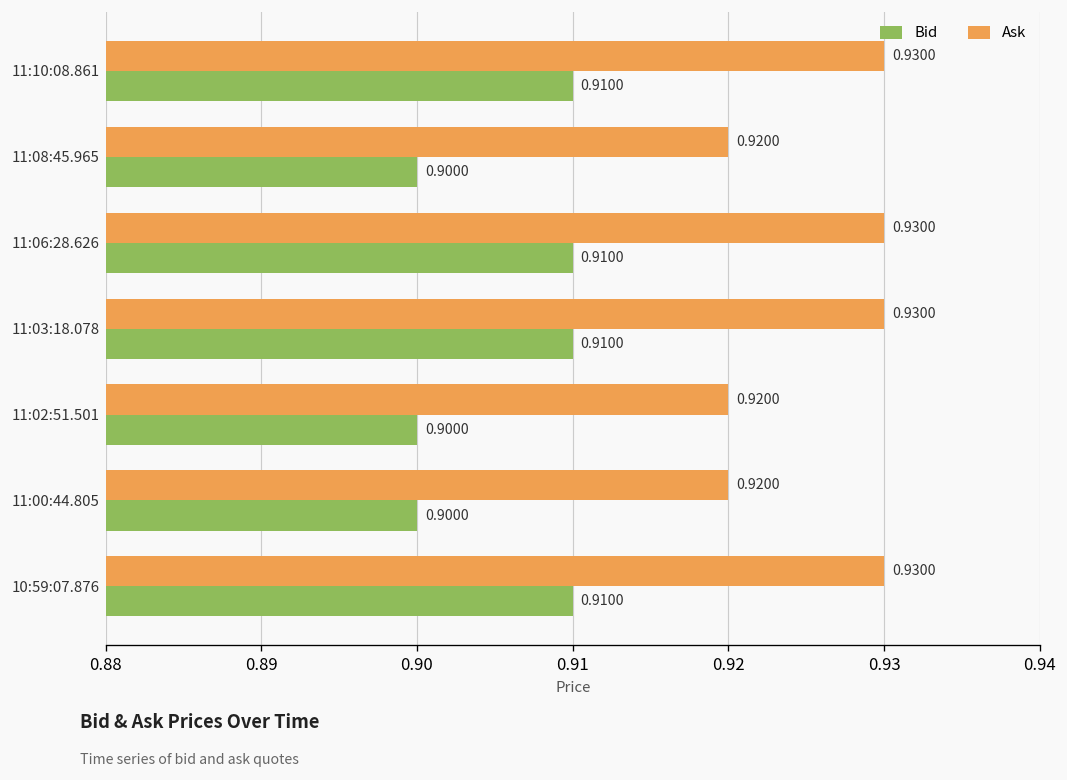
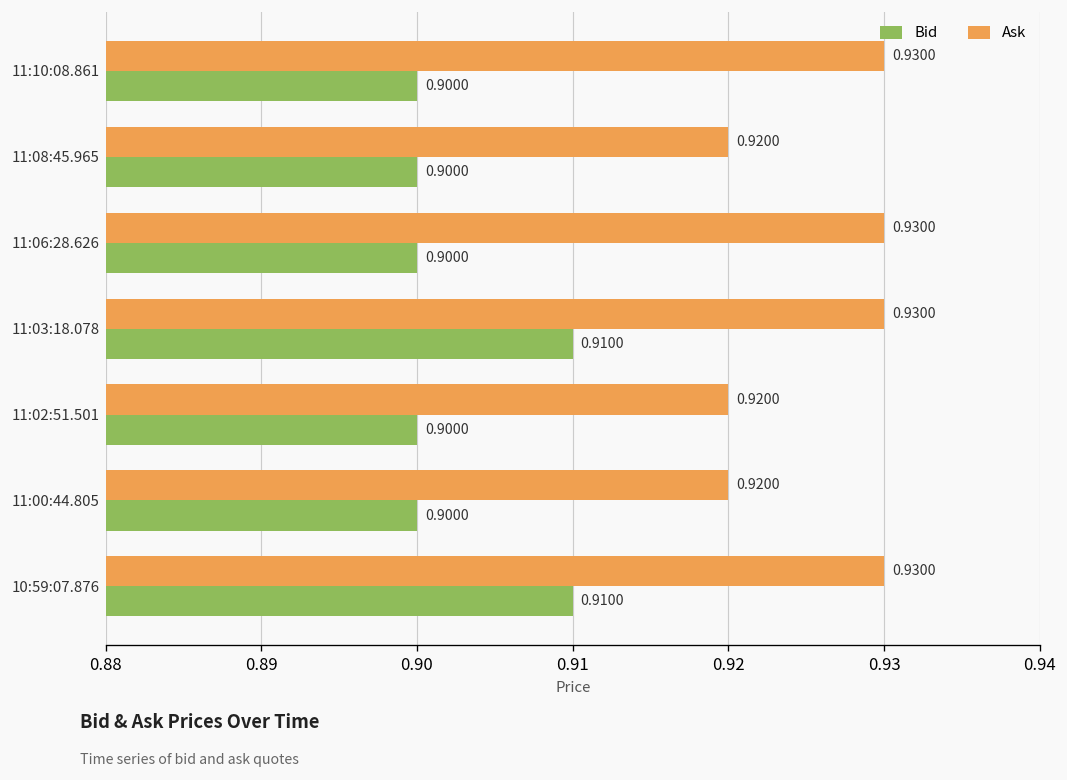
  {
    "Bid": {
-     "11:10:08.861": 0.9100,
+     "11:10:08.861": 0.9000,
      "11:08:45.965": 0.9000,
-     "11:06:28.626": 0.9100,
+     "11:06:28.626": 0.9000,
      "11:03:18.078": 0.9100,
      "11:02:51.501": 0.9000,
      "11:00:44.805": 0.9000,
      "10:59:07.876": 0.9100
    },
    "Ask": {
      "11:10:08.861": 0.9300,
      "11:08:45.965": 0.9200,
      "11:06:28.626": 0.9300,
      "11:03:18.078": 0.9300,
      "11:02:51.501": 0.9200,
      "11:00:44.805": 0.9200,
      "10:59:07.876": 0.9300
    }
  }
